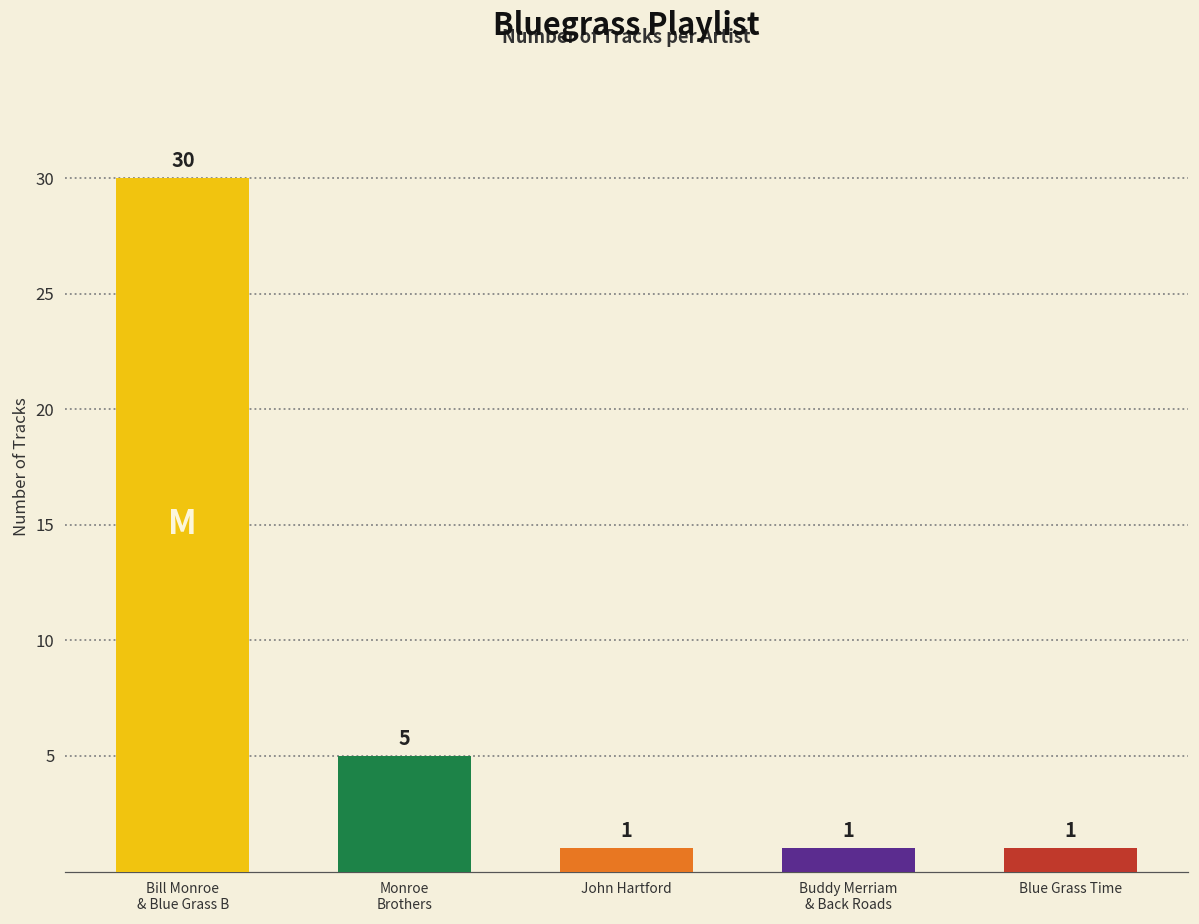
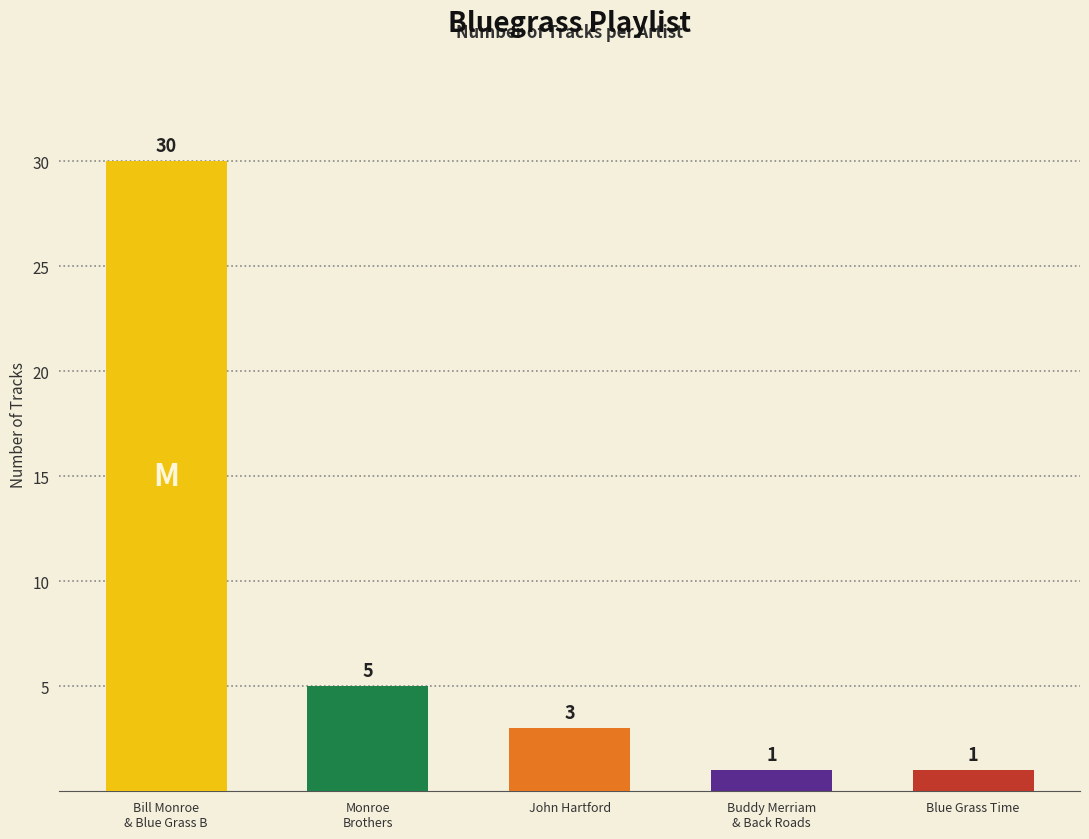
  {
    "Bill Monroe & Blue Grass B": 30,
    "Monroe Brothers": 5,
-   "John Hartford": 1,
+   "John Hartford": 3,
    "Buddy Merriam & Back Roads": 1,
    "Blue Grass Time": 1
  }
